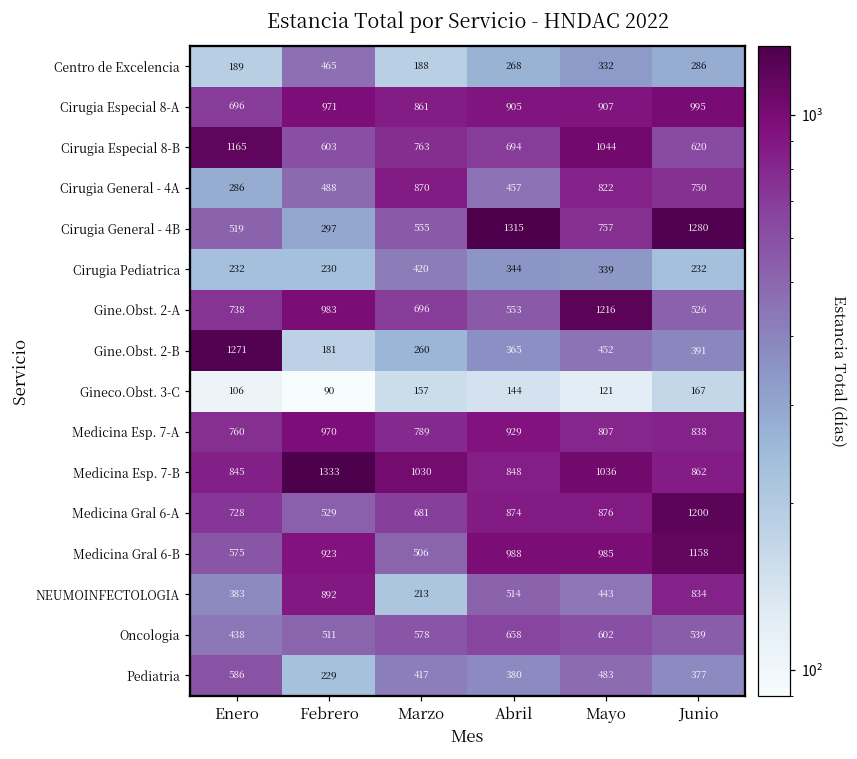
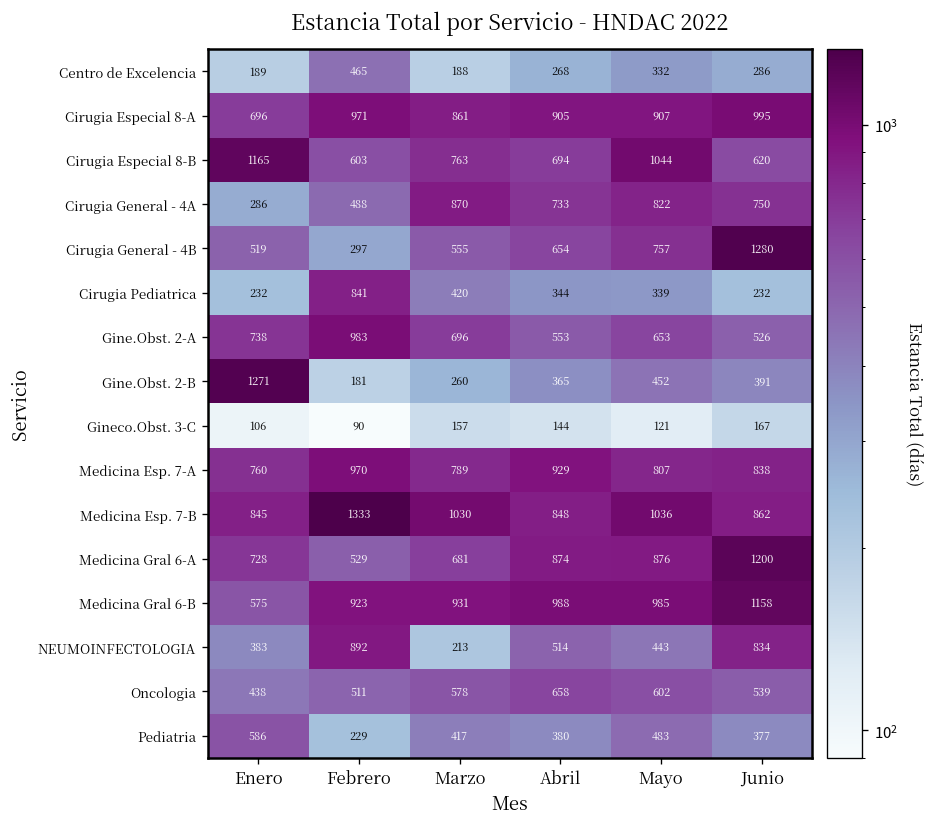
  {
    "Centro de Excelencia": {
      "Enero": 189,
      "Febrero": 465,
      "Marzo": 188,
      "Abril": 268,
      "Mayo": 332,
      "Junio": 286
    },
    "Cirugia Especial 8-A": {
      "Enero": 696,
      "Febrero": 971,
      "Marzo": 861,
      "Abril": 905,
      "Mayo": 907,
      "Junio": 995
    },
    "Cirugia Especial 8-B": {
      "Enero": 1165,
      "Febrero": 603,
      "Marzo": 763,
      "Abril": 694,
      "Mayo": 1044,
      "Junio": 620
    },
    "Cirugia General - 4A": {
      "Enero": 286,
      "Febrero": 488,
      "Marzo": 870,
-     "Abril": 457,
+     "Abril": 733,
      "Mayo": 822,
      "Junio": 750
    },
    "Cirugia General - 4B": {
      "Enero": 519,
      "Febrero": 297,
      "Marzo": 555,
-     "Abril": 1315,
+     "Abril": 654,
      "Mayo": 757,
      "Junio": 1280
    },
    "Cirugia Pediatrica": {
      "Enero": 232,
-     "Febrero": 230,
+     "Febrero": 841,
      "Marzo": 420,
      "Abril": 344,
      "Mayo": 339,
      "Junio": 232
    },
    "Gine.Obst. 2-A": {
      "Enero": 738,
      "Febrero": 983,
      "Marzo": 696,
      "Abril": 553,
-     "Mayo": 1216,
+     "Mayo": 653,
      "Junio": 526
    },
    "Gine.Obst. 2-B": {
      "Enero": 1271,
      "Febrero": 181,
      "Marzo": 260,
      "Abril": 365,
      "Mayo": 452,
      "Junio": 391
    },
    "Gineco.Obst. 3-C": {
      "Enero": 106,
      "Febrero": 90,
      "Marzo": 157,
      "Abril": 144,
      "Mayo": 121,
      "Junio": 167
    },
    "Medicina Esp. 7-A": {
      "Enero": 760,
      "Febrero": 970,
      "Marzo": 789,
      "Abril": 929,
      "Mayo": 807,
      "Junio": 838
    },
    "Medicina Esp. 7-B": {
      "Enero": 845,
      "Febrero": 1333,
      "Marzo": 1030,
      "Abril": 848,
      "Mayo": 1036,
      "Junio": 862
    },
    "Medicina Gral 6-A": {
      "Enero": 728,
      "Febrero": 529,
      "Marzo": 681,
      "Abril": 874,
      "Mayo": 876,
      "Junio": 1200
    },
    "Medicina Gral 6-B": {
      "Enero": 575,
      "Febrero": 923,
-     "Marzo": 506,
+     "Marzo": 931,
      "Abril": 988,
      "Mayo": 985,
      "Junio": 1158
    },
    "NEUMOINFECTOLOGIA": {
      "Enero": 383,
      "Febrero": 892,
      "Marzo": 213,
      "Abril": 514,
      "Mayo": 443,
      "Junio": 834
    },
    "Oncologia": {
      "Enero": 438,
      "Febrero": 511,
      "Marzo": 578,
      "Abril": 658,
      "Mayo": 602,
      "Junio": 539
    },
    "Pediatria": {
      "Enero": 586,
      "Febrero": 229,
      "Marzo": 417,
      "Abril": 380,
      "Mayo": 483,
      "Junio": 377
    }
  }
